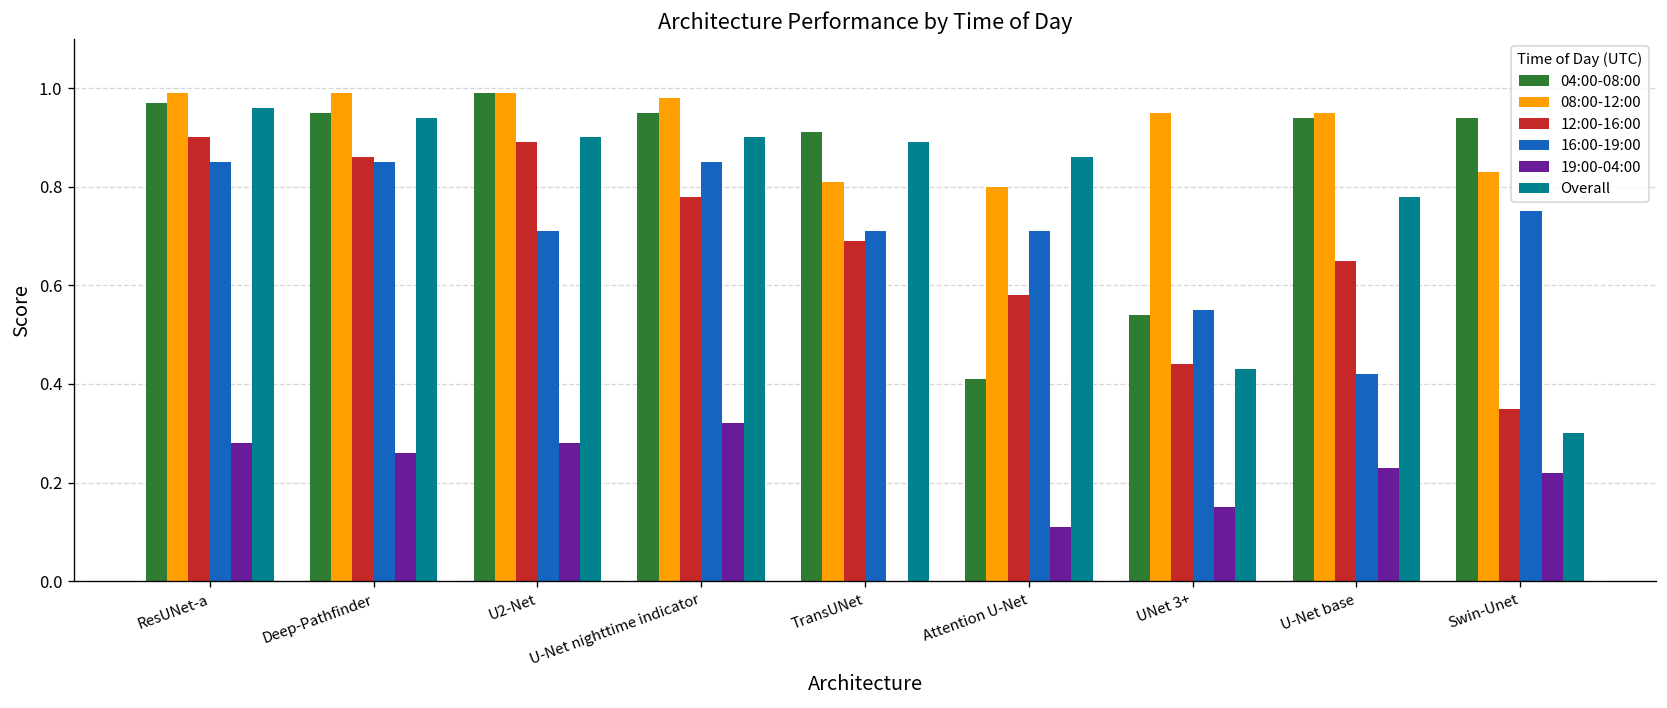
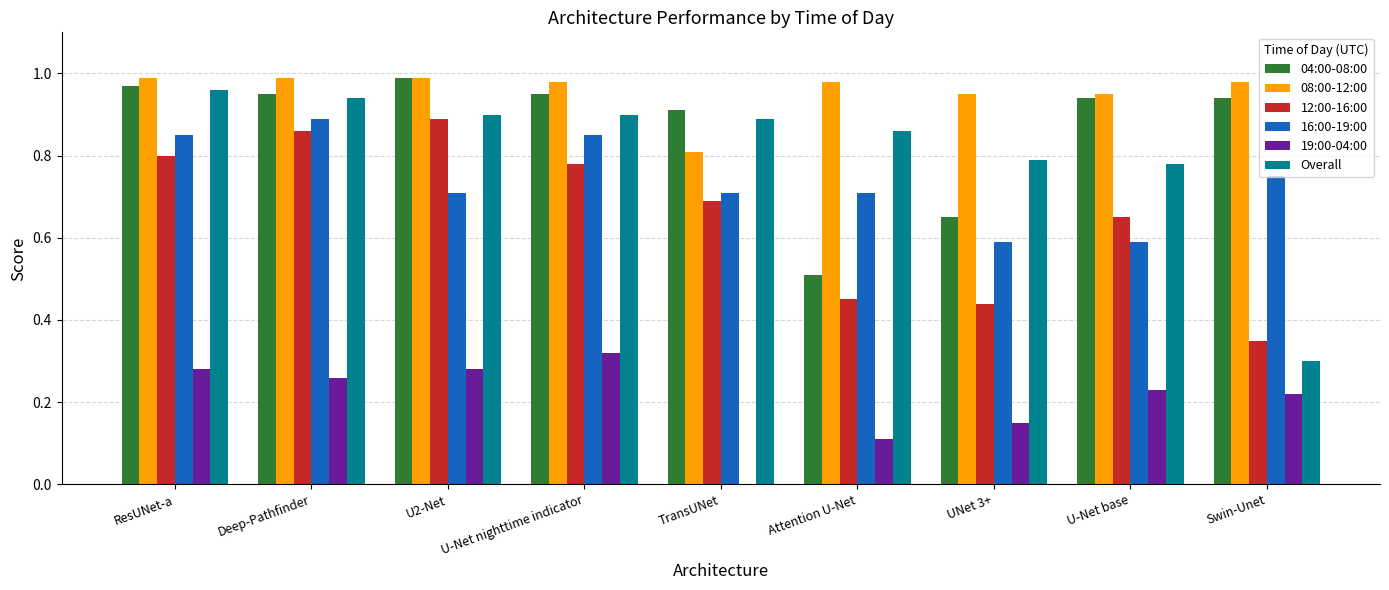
  {
    "04:00-08:00": {
      "ResUNet-a": 0.97,
      "Deep-Pathfinder": 0.95,
      "U2-Net": 0.99,
      "U-Net nighttime indicator": 0.95,
      "TransUNet": 0.91,
-     "Attention U-Net": 0.41,
-     "UNet 3+": 0.54,
+     "Attention U-Net": 0.51,
+     "UNet 3+": 0.65,
      "U-Net base": 0.94,
      "Swin-Unet": 0.94
    },
    "08:00-12:00": {
      "ResUNet-a": 0.99,
      "Deep-Pathfinder": 0.99,
      "U2-Net": 0.99,
      "U-Net nighttime indicator": 0.98,
      "TransUNet": 0.81,
-     "Attention U-Net": 0.80,
+     "Attention U-Net": 0.98,
      "UNet 3+": 0.95,
      "U-Net base": 0.95,
-     "Swin-Unet": 0.83
+     "Swin-Unet": 0.98
    },
    "12:00-16:00": {
-     "ResUNet-a": 0.9,
+     "ResUNet-a": 0.8,
      "Deep-Pathfinder": 0.86,
      "U2-Net": 0.89,
      "U-Net nighttime indicator": 0.78,
      "TransUNet": 0.69,
-     "Attention U-Net": 0.58,
+     "Attention U-Net": 0.45,
      "UNet 3+": 0.44,
      "U-Net base": 0.65,
      "Swin-Unet": 0.35
    },
    "16:00-19:00": {
      "ResUNet-a": 0.85,
-     "Deep-Pathfinder": 0.85,
+     "Deep-Pathfinder": 0.89,
      "U2-Net": 0.71,
      "U-Net nighttime indicator": 0.85,
      "TransUNet": 0.71,
      "Attention U-Net": 0.71,
-     "UNet 3+": 0.55,
-     "U-Net base": 0.42
+     "UNet 3+": 0.59,
+     "U-Net base": 0.59
    },
    "19:00-04:00": {
      "ResUNet-a": 0.28,
      "Deep-Pathfinder": 0.26,
      "U2-Net": 0.28,
      "U-Net nighttime indicator": 0.32,
      "TransUNet": 0.00,
      "Attention U-Net": 0.11,
      "UNet 3+": 0.15,
      "U-Net base": 0.23,
      "Swin-Unet": 0.22
    },
    "Overall": {
      "ResUNet-a": 0.96,
      "Deep-Pathfinder": 0.94,
      "U2-Net": 0.90,
      "U-Net nighttime indicator": 0.90,
      "TransUNet": 0.89,
      "Attention U-Net": 0.86,
-     "UNet 3+": 0.43,
+     "UNet 3+": 0.79,
      "U-Net base": 0.78,
      "Swin-Unet": 0.30
    }
  }
